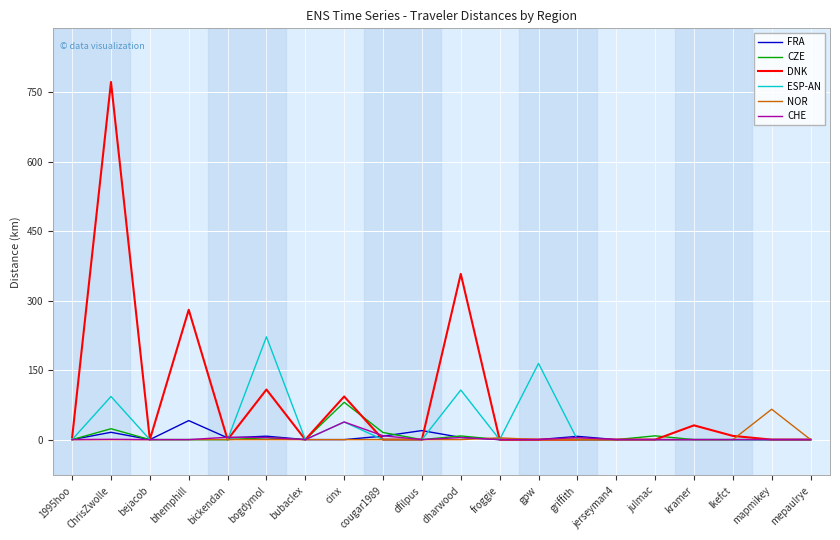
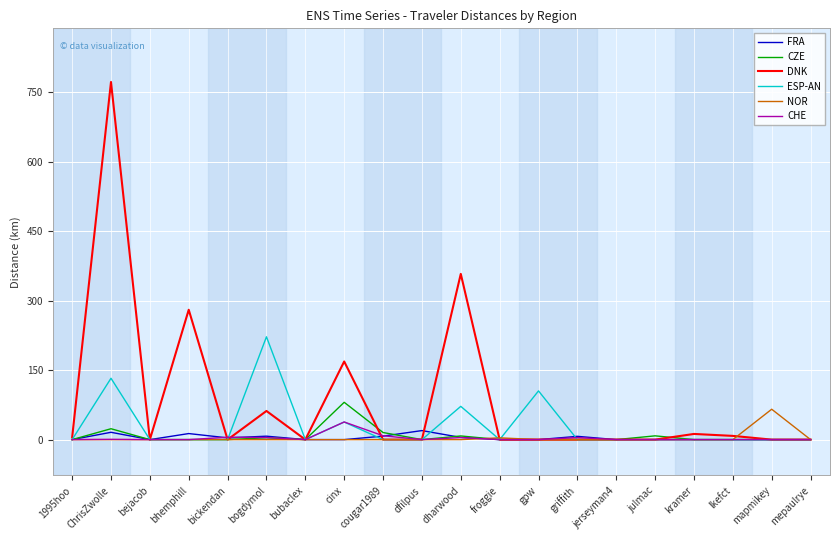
  {
    "FRA": {
      "ChrisZwolle": 20,
-     "bhemphill": 40,
+     "bhemphill": 10,
      "dfilpus": 20
    },
    "CZE": {
      "ChrisZwolle": 20,
      "cinx": 80,
      "cougar1989": 20,
      "julmac": 10
    },
    "DNK": {
      "ChrisZwolle": 770,
      "bhemphill": 280,
-     "bogdymol": 110,
-     "cinx": 90,
+     "bogdymol": 60,
+     "cinx": 170,
      "dharwood": 360,
-     "kramer": 30,
+     "kramer": 10,
      "lkefct": 10
    },
    "ESP-AN": {
-     "ChrisZwolle": 90,
+     "ChrisZwolle": 130,
      "bogdymol": 220,
-     "dharwood": 110,
-     "gpw": 160
+     "dharwood": 70,
+     "gpw": 110
    },
    "NOR": {
      "mapmikey": 70
    }
  }
